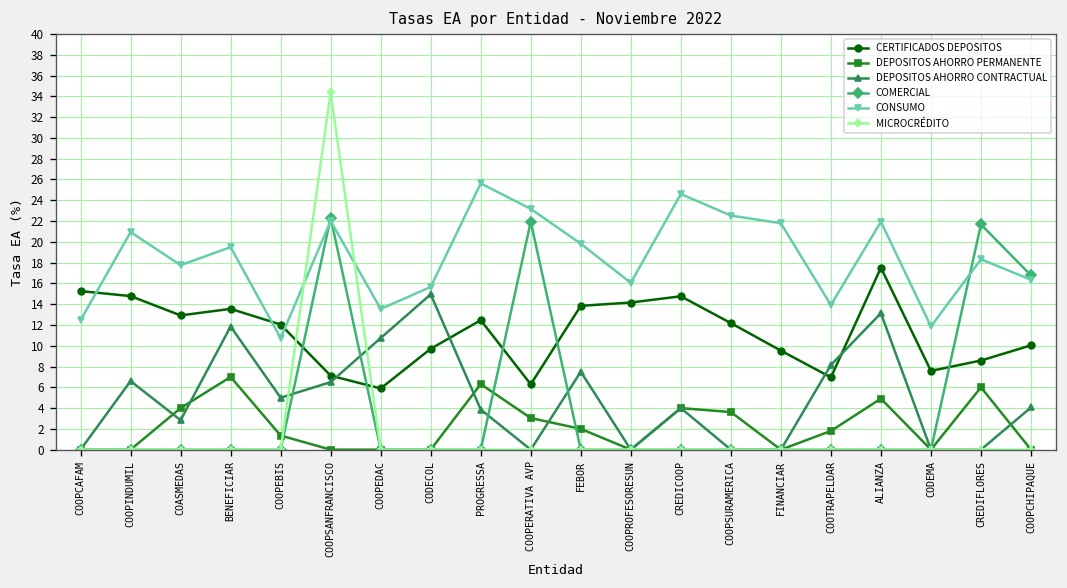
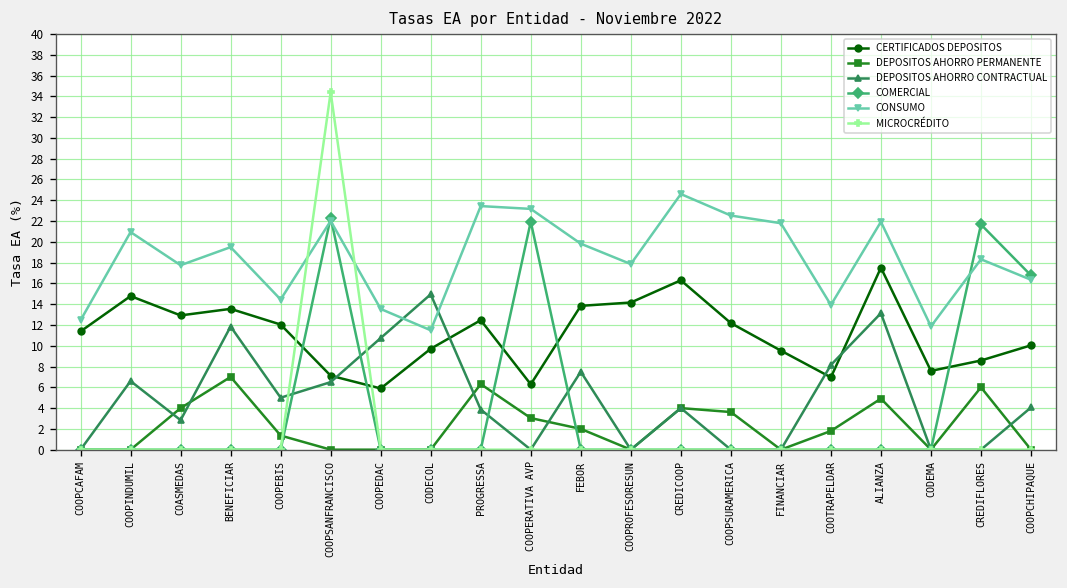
  {
    "CERTIFICADOS DEPOSITOS": {
-     "COOPCAFAM": 15,
+     "COOPCAFAM": 11,
      "COOPINDUMIL": 15,
      "COASMEDAS": 13,
      "BENEFICIAR": 14,
      "COOPEBIS": 12,
      "COOPSANFRANCISCO": 7,
      "COOPEDAC": 6,
      "CODECOL": 10,
      "PROGRESSA": 12,
      "COOPERATIVA AVP": 6,
      "FEBOR": 14,
      "COOPROFESORESUN": 14,
-     "CREDICOOP": 15,
+     "CREDICOOP": 16,
      "COOPSURAMERICA": 12,
      "FINANCIAR": 10,
      "COOTRAPELDAR": 7,
      "ALIANZA": 18,
      "CODEMA": 8,
      "CREDIFLORES": 9,
      "COOPCHIPAQUE": 10
    },
    "CONSUMO": {
      "COOPCAFAM": 12,
      "COOPINDUMIL": 21,
      "COASMEDAS": 18,
      "BENEFICIAR": 19,
-     "COOPEBIS": 11,
+     "COOPEBIS": 14,
      "COOPSANFRANCISCO": 22,
      "COOPEDAC": 14,
-     "CODECOL": 16,
-     "PROGRESSA": 26,
+     "CODECOL": 11,
+     "PROGRESSA": 23,
      "COOPERATIVA AVP": 23,
      "FEBOR": 20,
-     "COOPROFESORESUN": 16,
+     "COOPROFESORESUN": 18,
      "CREDICOOP": 25,
      "COOPSURAMERICA": 23,
      "FINANCIAR": 22,
      "COOTRAPELDAR": 14,
      "ALIANZA": 22,
      "CODEMA": 12,
      "CREDIFLORES": 18,
      "COOPCHIPAQUE": 16
    },
    "MICROCRÉDITO": {
      "COOPSANFRANCISCO": 34
    }
  }
